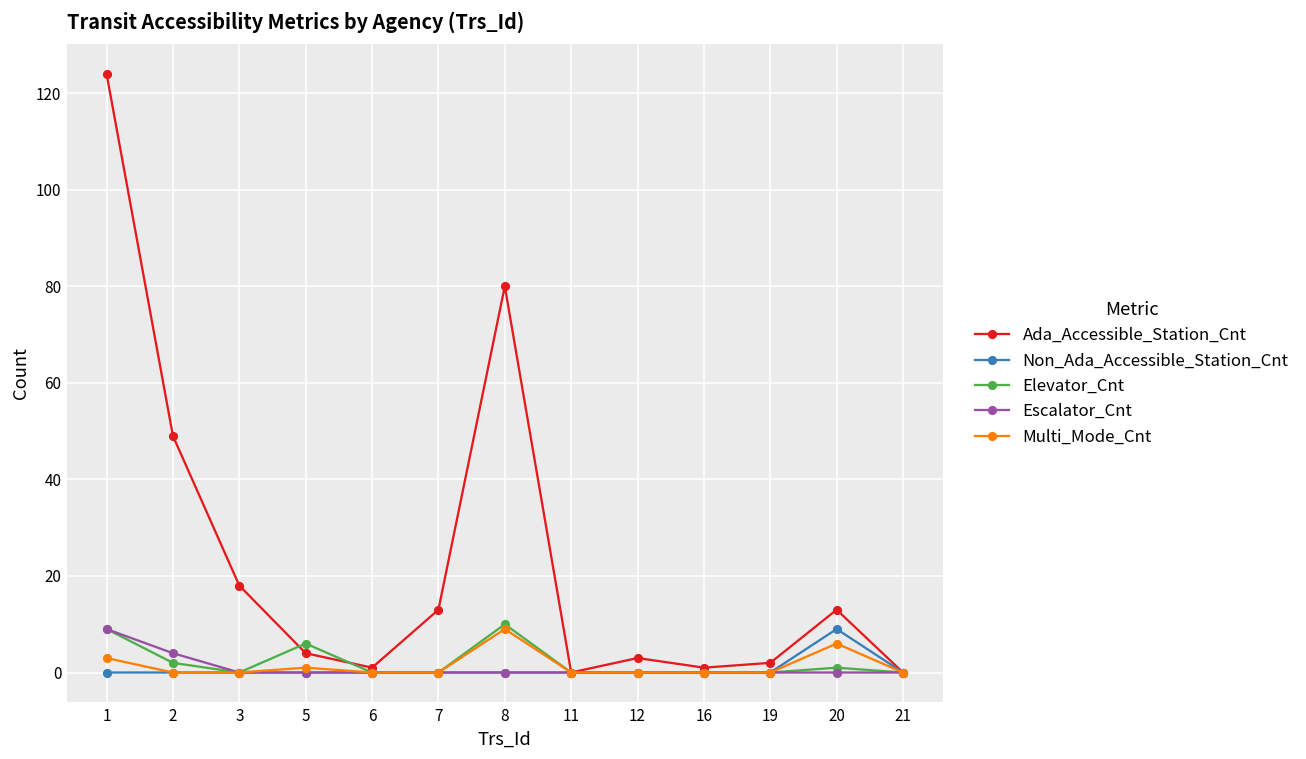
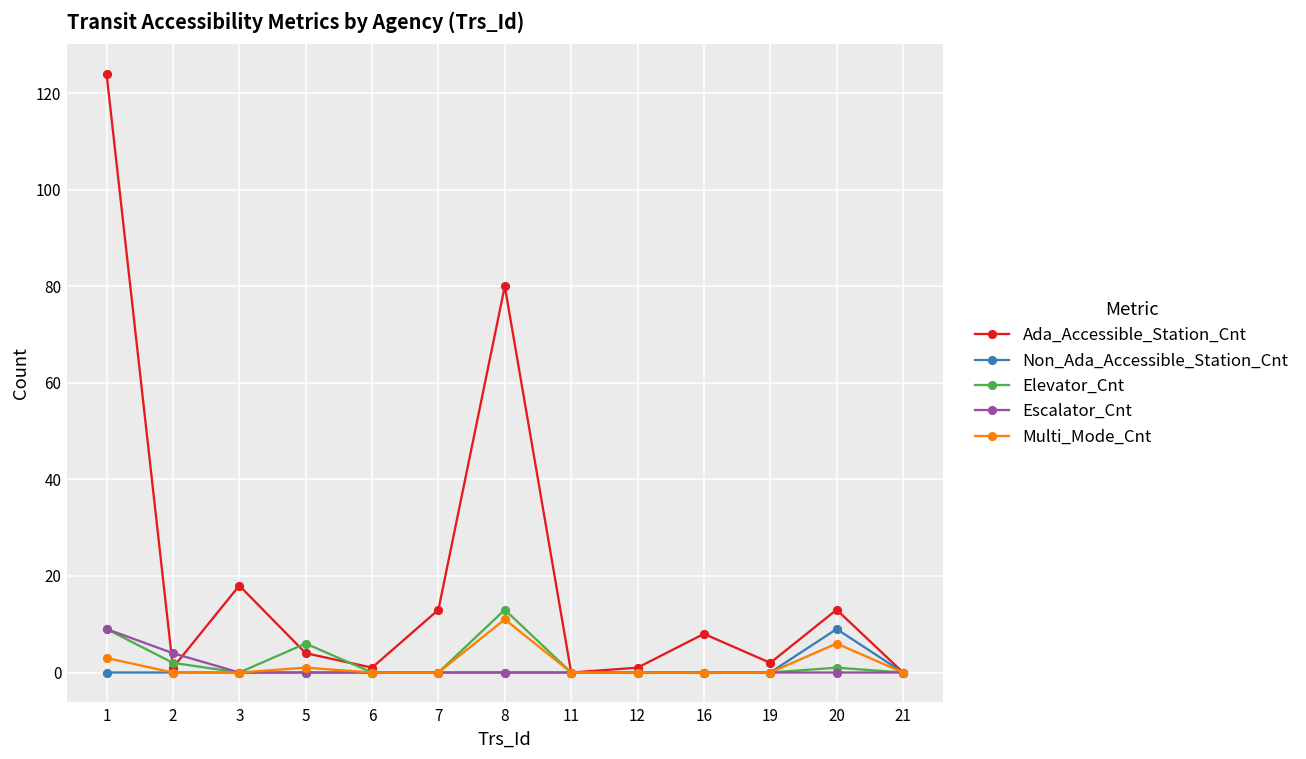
  {
    "Ada_Accessible_Station_Cnt": {
      "1": 124,
-     "2": 49,
+     "2": 1,
      "3": 18,
      "5": 4,
      "6": 1,
      "7": 13,
      "8": 80,
-     "12": 3,
-     "16": 1,
+     "12": 1,
+     "16": 8,
      "19": 2,
      "20": 13
    },
    "Non_Ada_Accessible_Station_Cnt": {
      "1": 0,
      "20": 9
    },
    "Elevator_Cnt": {
      "2": 2,
      "5": 6,
-     "8": 10,
+     "8": 13,
      "20": 1
    },
    "Escalator_Cnt": {
      "2": 4,
      "20": 0
    },
    "Multi_Mode_Cnt": {
      "1": 3,
      "5": 1,
-     "8": 9,
+     "8": 11,
      "20": 6
    }
  }
